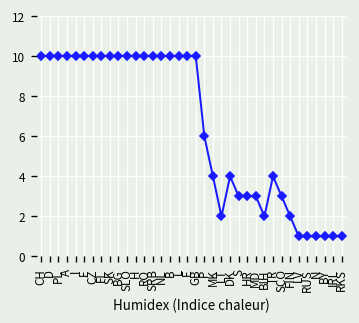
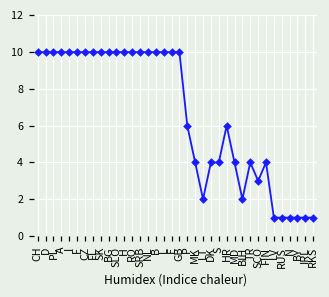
  {
    "CH": 10,
    "D": 10,
    "PL": 10,
    "A": 10,
    "I": 10,
    "F": 10,
    "CZ": 10,
    "FL": 10,
    "SK": 10,
    "BG": 10,
    "SLO": 10,
    "H": 10,
    "RO": 10,
    "SRB": 10,
    "NL": 10,
    "B": 10,
    "L": 10,
    "E": 10,
    "GB": 10,
    "P": 6,
    "MK": 4,
    "LT": 2,
    "DK": 4,
-   "S": 3,
-   "HR": 3,
-   "MD": 3,
+   "S": 4,
+   "HR": 6,
+   "MD": 4,
    "BIH": 2,
    "TR": 4,
    "SCO": 3,
-   "FIN": 2,
+   "FIN": 4,
    "LV": 1,
    "RUS": 1,
    "N": 1,
    "BY": 1,
    "IRL": 1,
    "RKS": 1
  }
